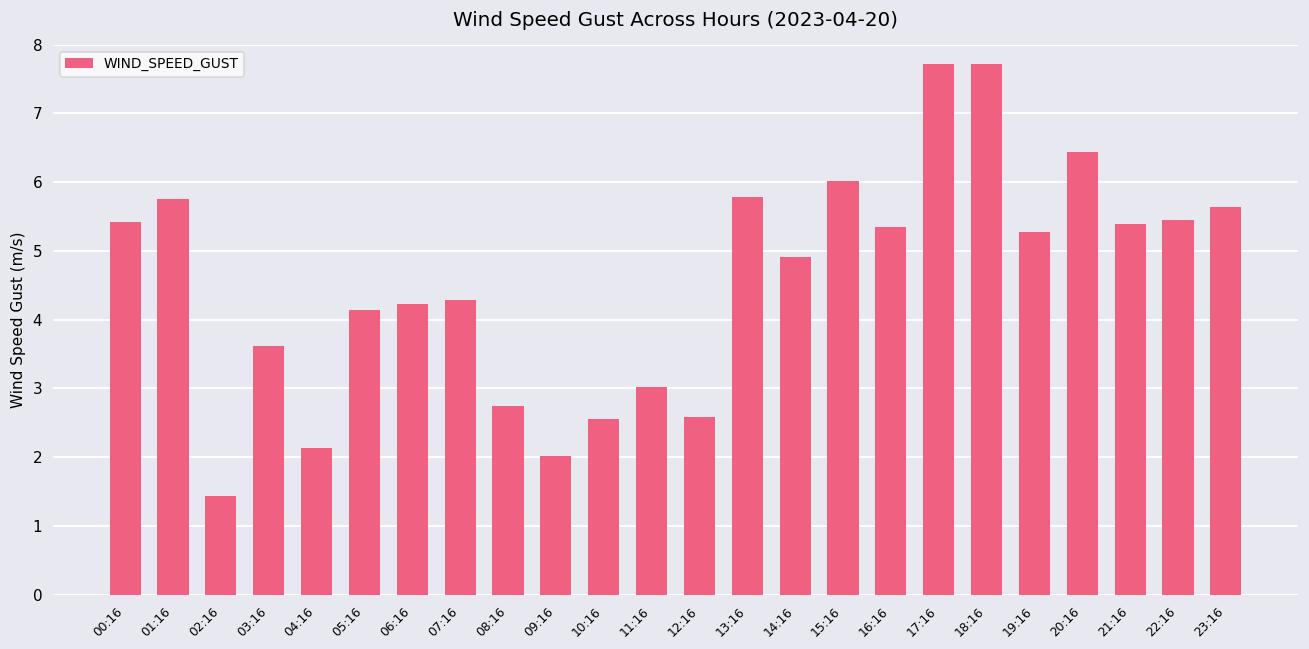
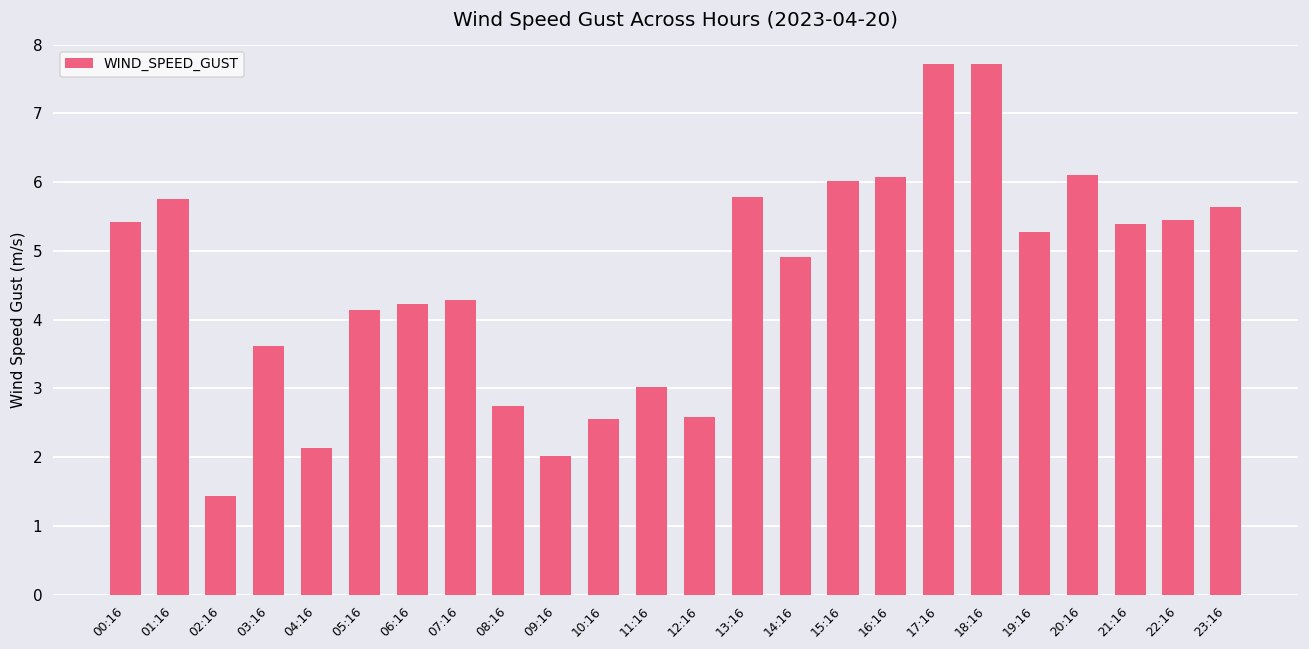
  {
    "00:16": 5.4,
    "01:16": 5.8,
    "02:16": 1.4,
    "03:16": 3.6,
    "04:16": 2.1,
    "05:16": 4.1,
    "06:16": 4.2,
    "07:16": 4.3,
    "08:16": 2.8,
    "09:16": 2.0,
    "10:16": 2.6,
    "11:16": 3.0,
    "12:16": 2.6,
    "13:16": 5.8,
    "14:16": 4.9,
    "15:16": 6.0,
-   "16:16": 5.3,
+   "16:16": 6.1,
    "17:16": 7.7,
    "18:16": 7.7,
    "19:16": 5.3,
-   "20:16": 6.4,
+   "20:16": 6.1,
    "21:16": 5.4,
    "22:16": 5.4,
    "23:16": 5.6
  }
